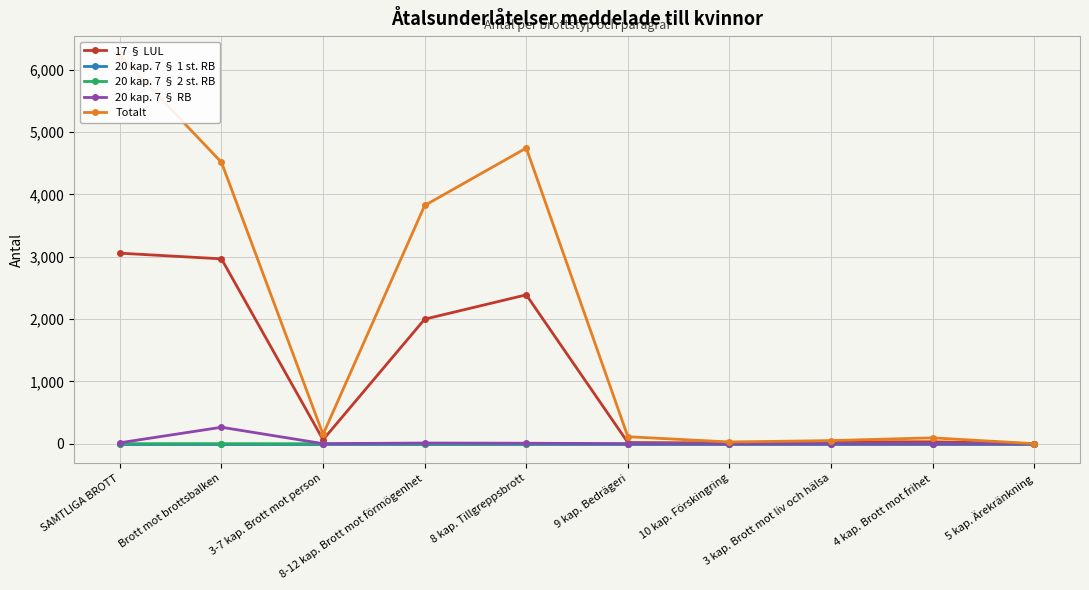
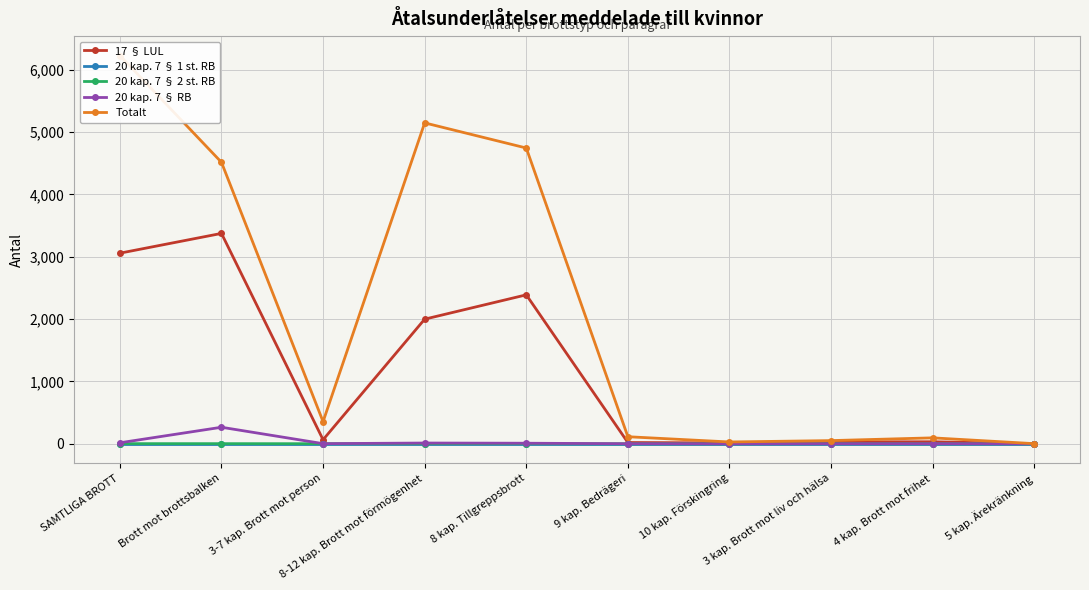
  {
    "17 § LUL": {
      "SAMTLIGA BROTT": "3,100",
-     "Brott mot brottsbalken": "3,000",
+     "Brott mot brottsbalken": "3,400",
      "3-7 kap. Brott mot person": "100",
      "8-12 kap. Brott mot förmögenhet": "2,000",
      "8 kap. Tillgreppsbrott": "2,400"
    },
    "20 kap. 7 § 2 st. RB": {
      "Brott mot brottsbalken": "0"
    },
    "20 kap. 7 § RB": {
      "Brott mot brottsbalken": "300"
    },
    "Totalt": {
      "Brott mot brottsbalken": "4,500",
-     "3-7 kap. Brott mot person": "200",
-     "8-12 kap. Brott mot förmögenhet": "3,800",
+     "3-7 kap. Brott mot person": "400",
+     "8-12 kap. Brott mot förmögenhet": "5,100",
      "8 kap. Tillgreppsbrott": "4,700",
      "9 kap. Bedrägeri": "100",
      "4 kap. Brott mot frihet": "100"
    }
  }
